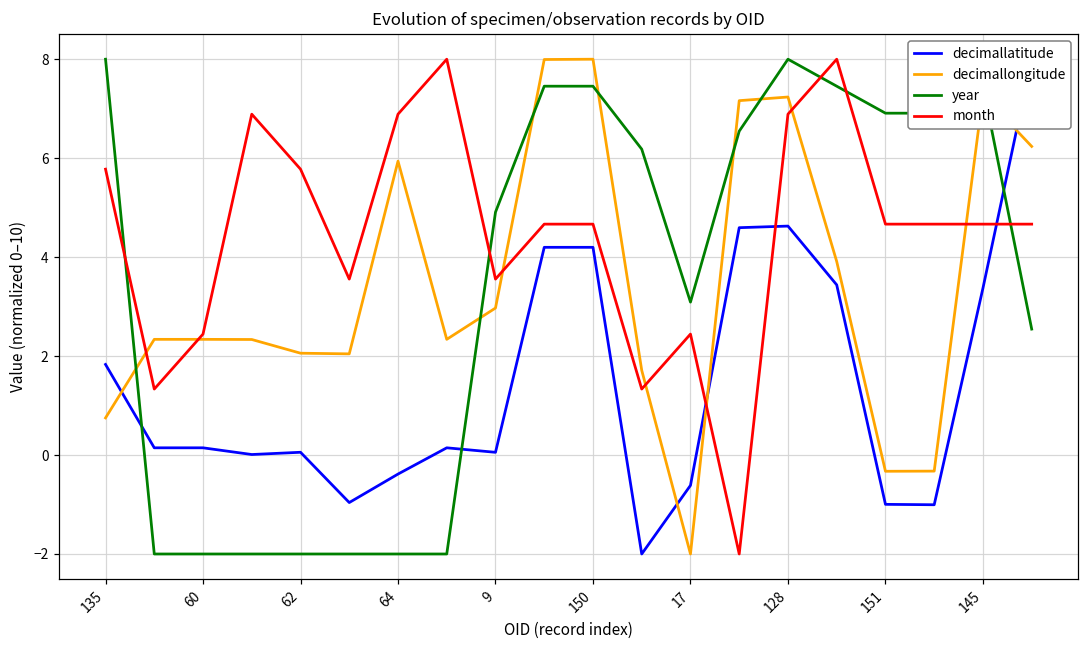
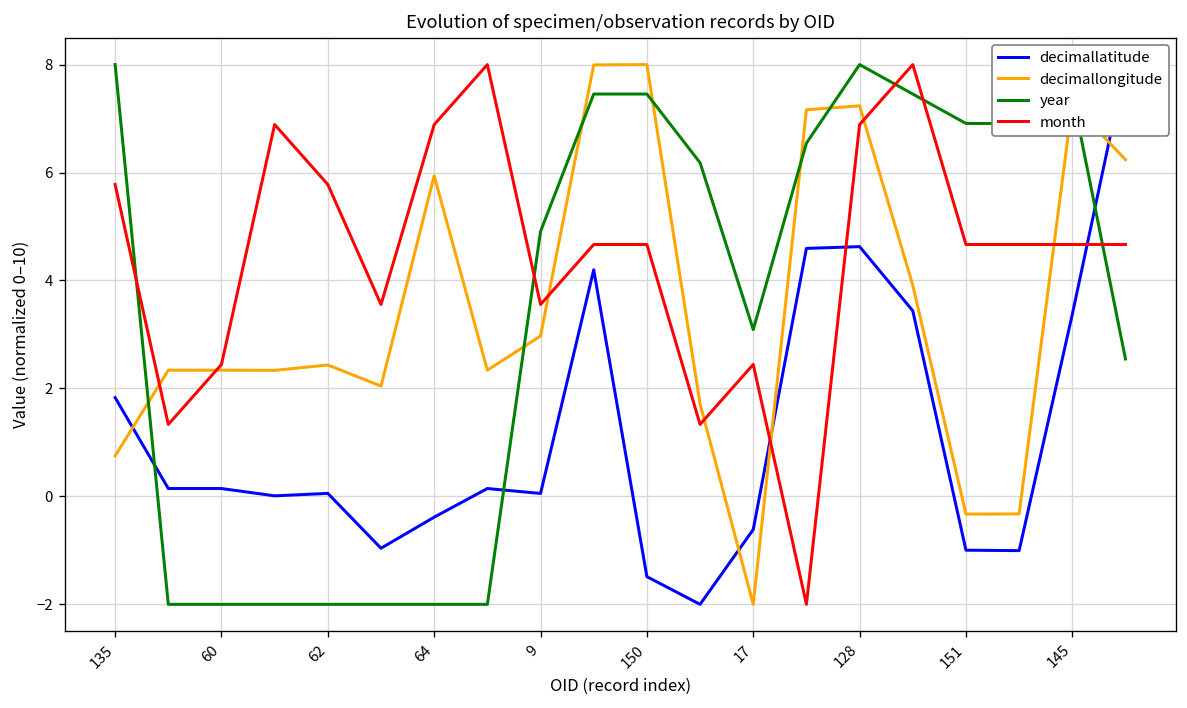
  {
    "decimallatitude": {
      "135": 1.8,
      "60": 0.1,
      "62": 0.1,
      "64": -0.4,
-     "150": 4.2,
+     "150": -1.5,
      "128": 4.6,
      "151": -1.0,
      "145": 3.4
    },
    "decimallongitude": {
      "135": 0.8,
      "60": 2.3,
-     "62": 2.1,
+     "62": 2.4,
      "64": 5.9,
      "150": 8.0,
      "128": 7.2,
      "151": -0.3
    },
    "year": {
      "135": 8.0,
      "60": -2.0,
      "62": -2.0,
      "64": -2.0,
      "150": 7.5,
      "128": 8.0,
      "151": 6.9
    },
    "month": {
      "135": 5.8,
      "60": 2.4,
      "62": 5.8,
      "64": 6.9,
      "150": 4.7,
      "128": 6.9,
      "151": 4.7,
      "145": 4.7
    }
  }
